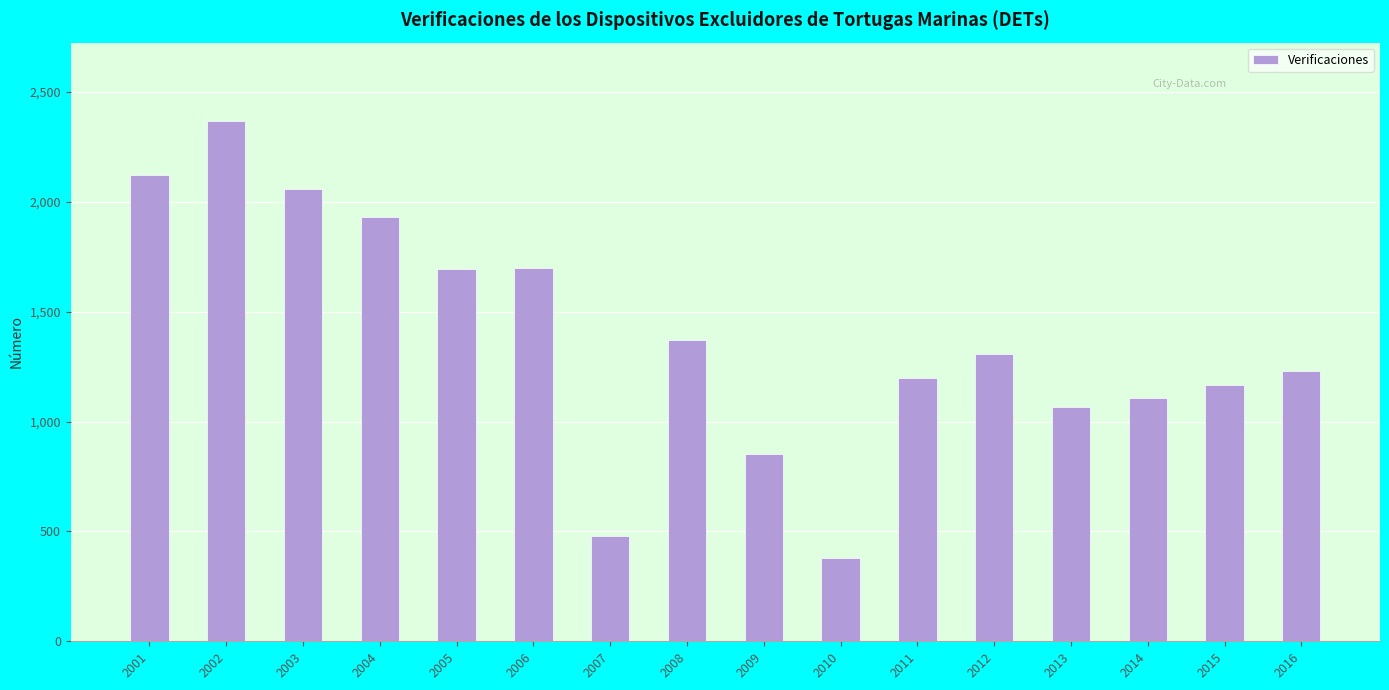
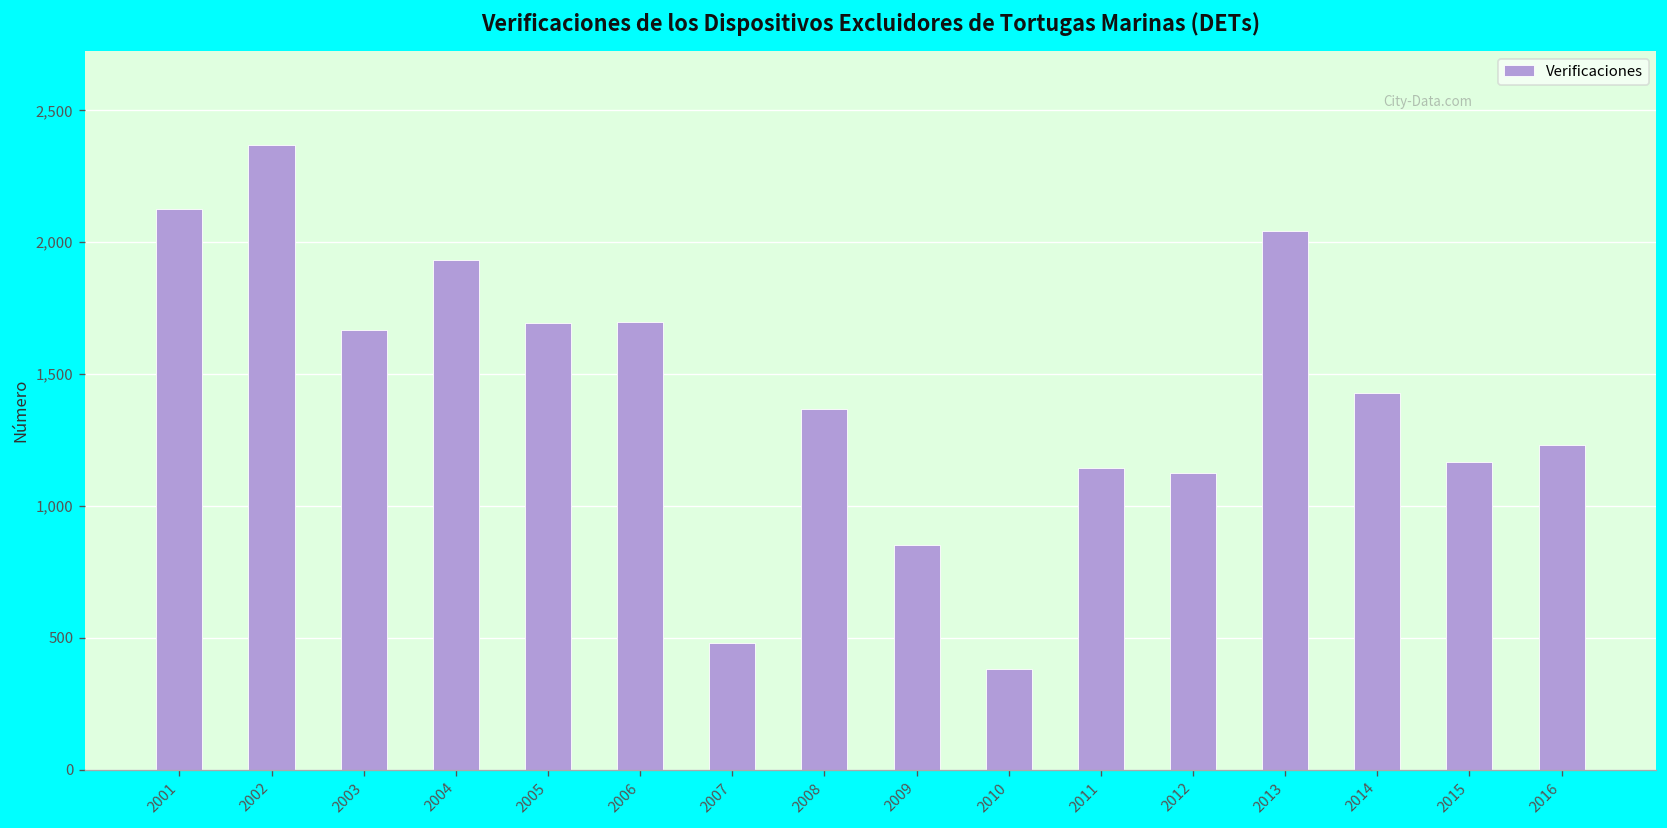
  {
    "2001": "2,120",
    "2002": "2,370",
-   "2003": "2,060",
+   "2003": "1,670",
    "2004": "1,930",
    "2005": "1,690",
    "2006": "1,700",
    "2007": "480",
    "2008": "1,370",
    "2009": "850",
    "2010": "380",
-   "2011": "1,200",
-   "2012": "1,310",
-   "2013": "1,060",
-   "2014": "1,110",
+   "2011": "1,150",
+   "2012": "1,130",
+   "2013": "2,040",
+   "2014": "1,430",
    "2015": "1,170",
    "2016": "1,230"
  }
